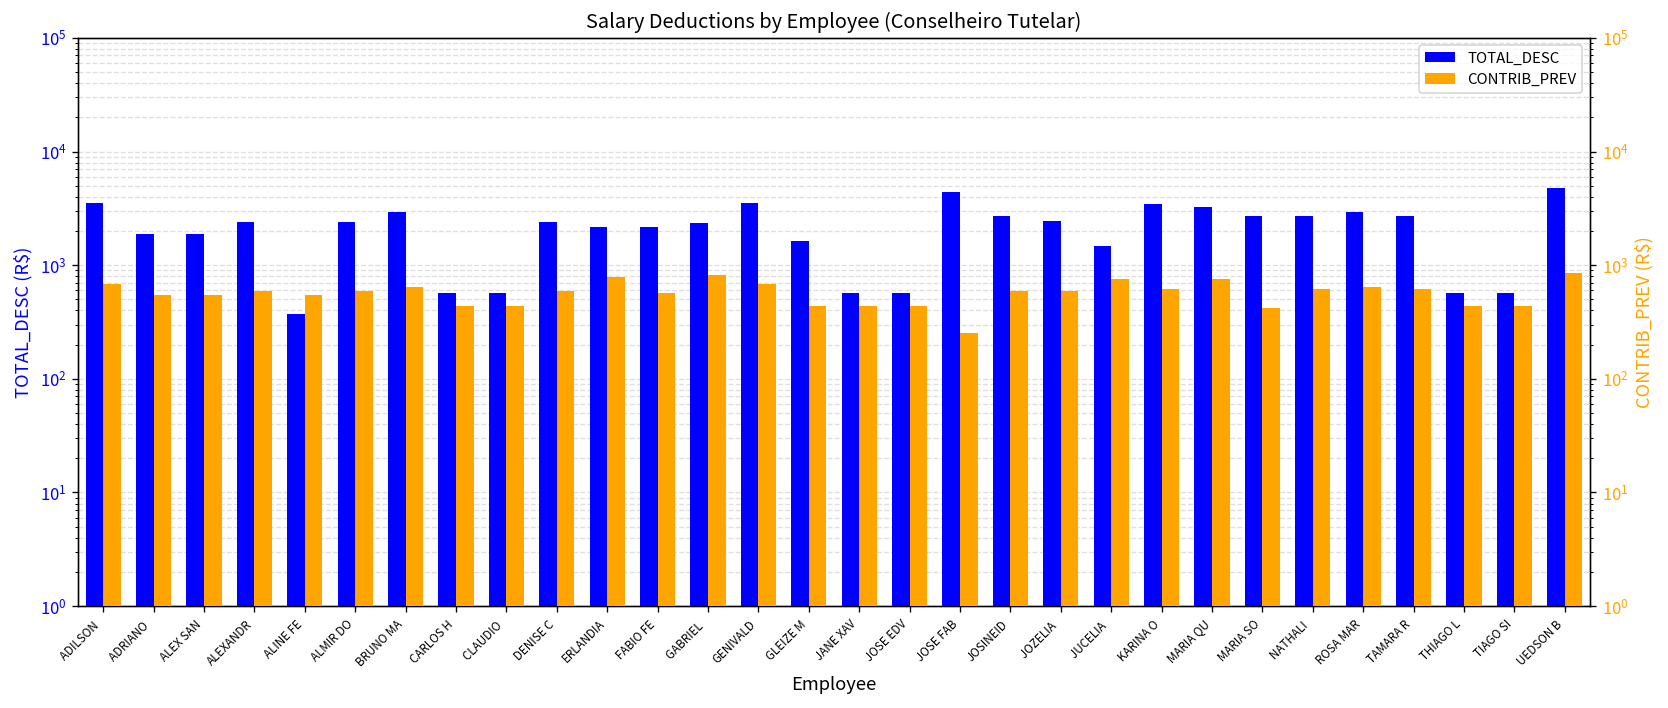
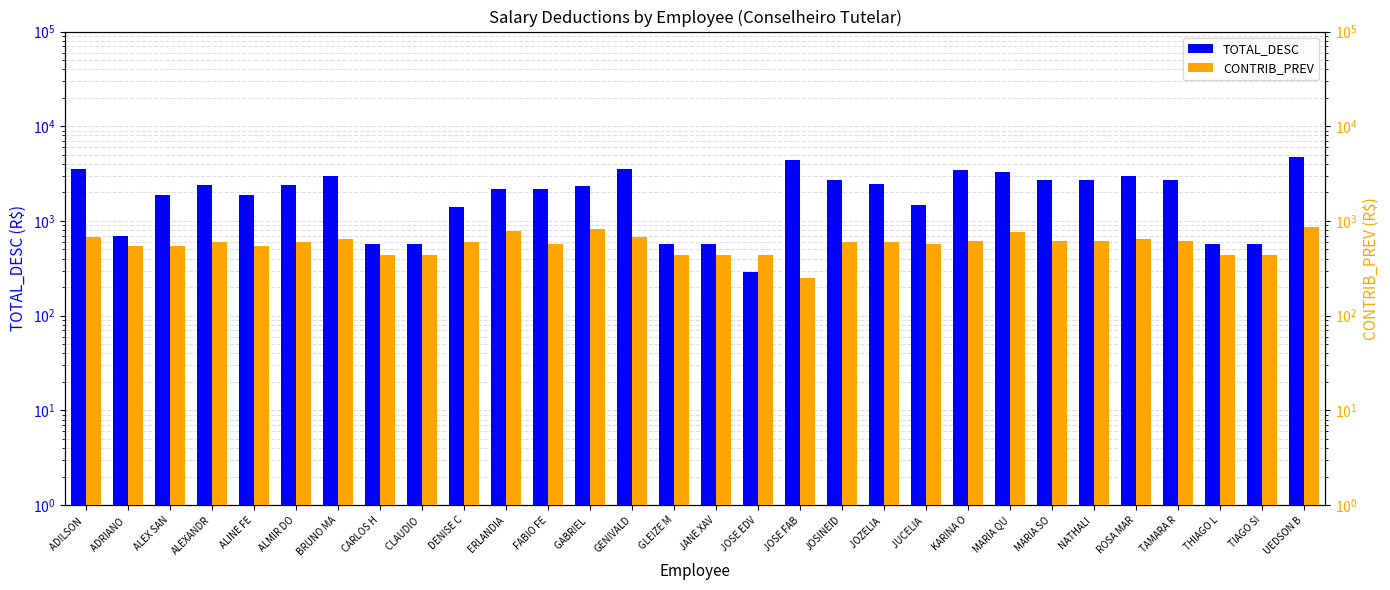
  {
    "TOTAL_DESC": {
      "ADILSON": 3500,
-     "ADRIANO": 1900,
+     "ADRIANO": 700,
      "ALEX SAN": 1900,
      "ALEXANDR": 2400,
-     "ALINE FE": 370,
+     "ALINE FE": 1900,
      "ALMIR DO": 2400,
      "BRUNO MA": 3000,
      "CARLOS H": 600,
      "CLAUDIO": 600,
-     "DENISE C": 2400,
+     "DENISE C": 1400,
      "ERLANDIA": 2200,
      "FABIO FE": 2200,
      "GABRIEL": 2400,
      "GENIVALD": 3500,
-     "GLEIZE M": 1600,
+     "GLEIZE M": 600,
      "JANE XAV": 600,
-     "JOSE EDV": 600,
+     "JOSE EDV": 290,
      "JOSE FAB": 4000,
      "JOSINEID": 2700,
      "JOZELIA": 2400,
      "JUCELIA": 1500,
      "KARINA O": 3400,
      "MARIA QU": 3300,
      "MARIA SO": 2700,
      "NATHALI": 2700,
      "ROSA MAR": 3000,
      "TAMARA R": 2700,
      "THIAGO L": 600,
      "TIAGO SI": 600,
      "UEDSON B": 5000
    },
    "CONTRIB_PREV": {
      "ADILSON": 700,
      "ADRIANO": 600,
      "ALEX SAN": 600,
      "ALEXANDR": 600,
      "ALINE FE": 600,
      "ALMIR DO": 600,
      "BRUNO MA": 600,
      "CARLOS H": 400,
      "CLAUDIO": 400,
      "DENISE C": 600,
      "ERLANDIA": 800,
      "FABIO FE": 600,
      "GABRIEL": 800,
      "GENIVALD": 700,
      "GLEIZE M": 400,
      "JANE XAV": 400,
      "JOSE EDV": 400,
      "JOSE FAB": 250,
      "JOSINEID": 600,
      "JOZELIA": 600,
-     "JUCELIA": 800,
+     "JUCELIA": 600,
      "KARINA O": 600,
      "MARIA QU": 800,
-     "MARIA SO": 400,
+     "MARIA SO": 600,
      "NATHALI": 600,
      "ROSA MAR": 600,
      "TAMARA R": 600,
      "THIAGO L": 400,
      "TIAGO SI": 400,
      "UEDSON B": 900
    }
  }
